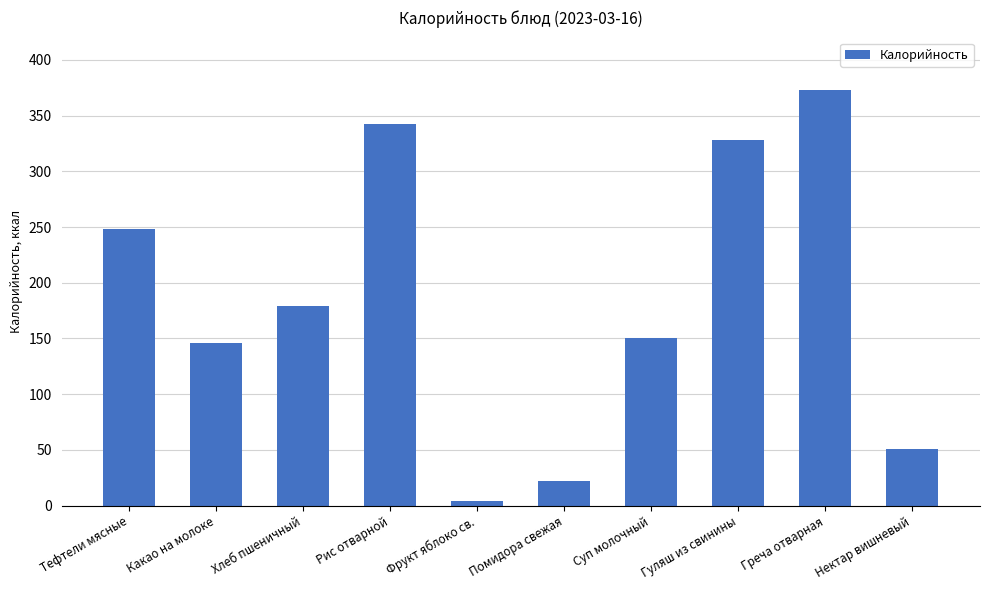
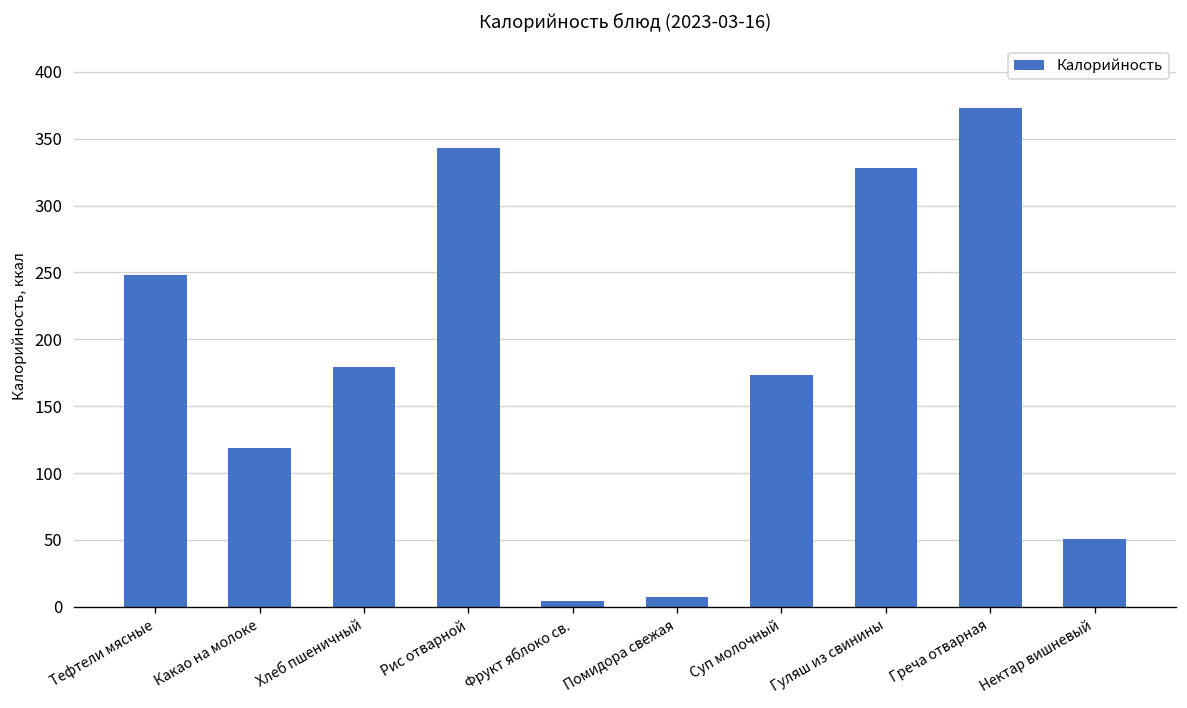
  {
    "Тефтели мясные": 248,
-   "Какао на молоке": 146,
+   "Какао на молоке": 119,
    "Хлеб пшеничный": 179,
    "Рис отварной": 343,
    "Фрукт яблоко св.": 4,
-   "Помидора свежая": 22,
-   "Суп молочный": 150,
+   "Помидора свежая": 7,
+   "Суп молочный": 173,
    "Гуляш из свинины": 328,
    "Греча отварная": 373,
    "Нектар вишневый": 51
  }
